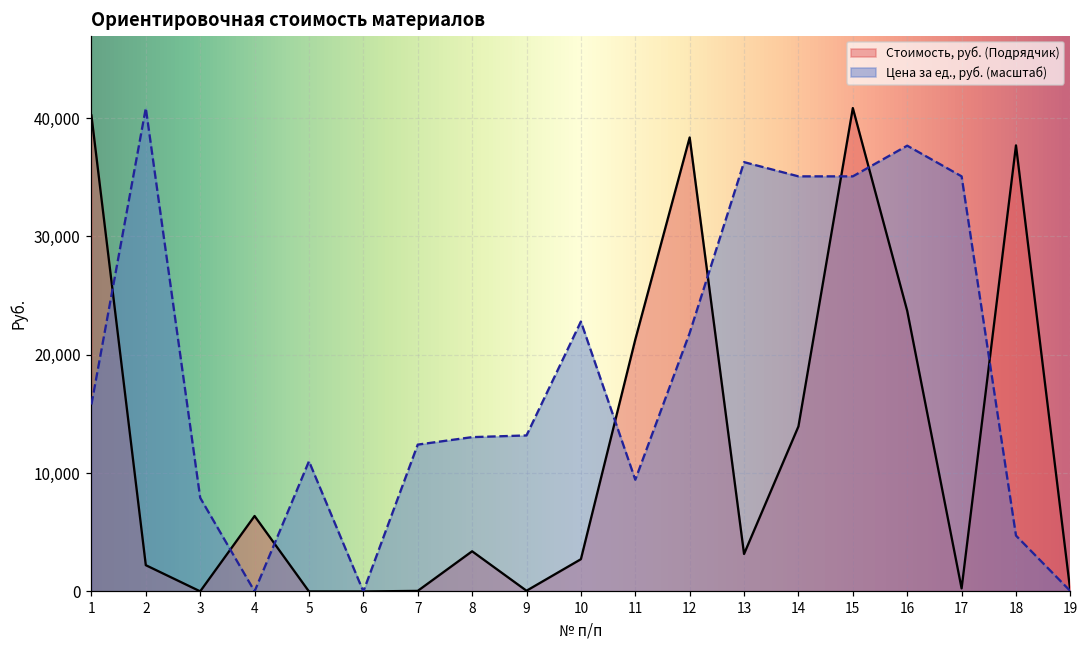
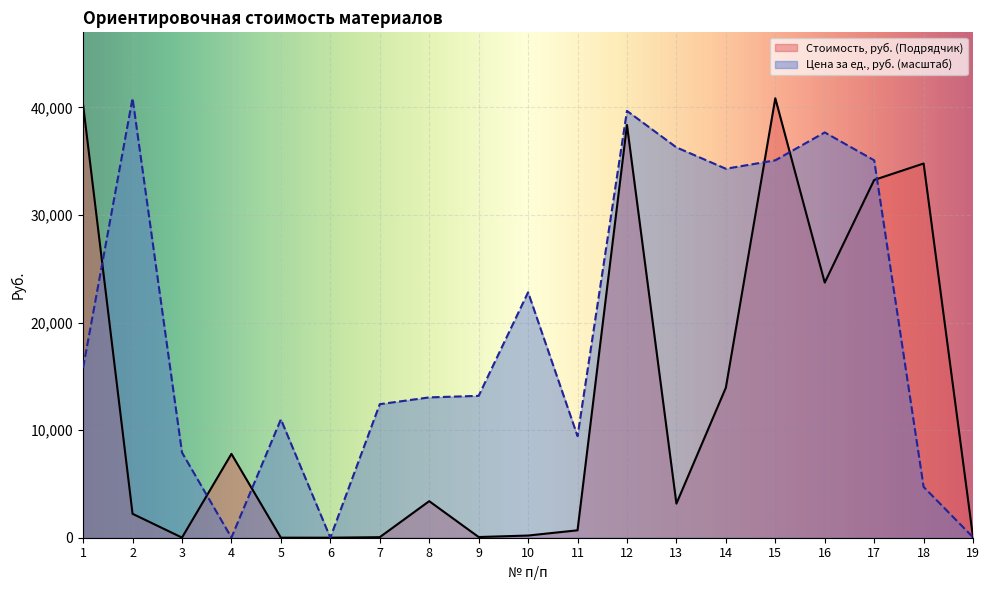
  {
    "Стоимость, руб. (Подрядчик)": {
      "1": "40,200",
      "2": "2,200",
      "3": "0",
-     "4": "6,400",
+     "4": "7,800",
      "5": "0",
      "7": "100",
      "8": "3,400",
      "9": "100",
-     "10": "2,700",
-     "11": "21,300",
+     "10": "200",
+     "11": "700",
      "12": "38,400",
      "13": "3,200",
      "14": "13,900",
      "15": "40,800",
      "16": "23,700",
-     "17": "300",
-     "18": "37,700"
+     "17": "33,300",
+     "18": "34,800"
    },
    "Цена за ед., руб. (масштаб)": {
      "1": "15,800",
      "2": "40,800",
      "3": "7,900",
      "4": "0",
      "5": "11,000",
      "7": "12,400",
      "8": "13,000",
      "9": "13,200",
      "10": "22,800",
      "11": "9,400",
-     "12": "21,800",
+     "12": "39,700",
      "13": "36,300",
-     "14": "35,100",
+     "14": "34,300",
      "15": "35,100",
      "16": "37,700",
      "17": "35,100",
      "18": "4,700"
    }
  }
